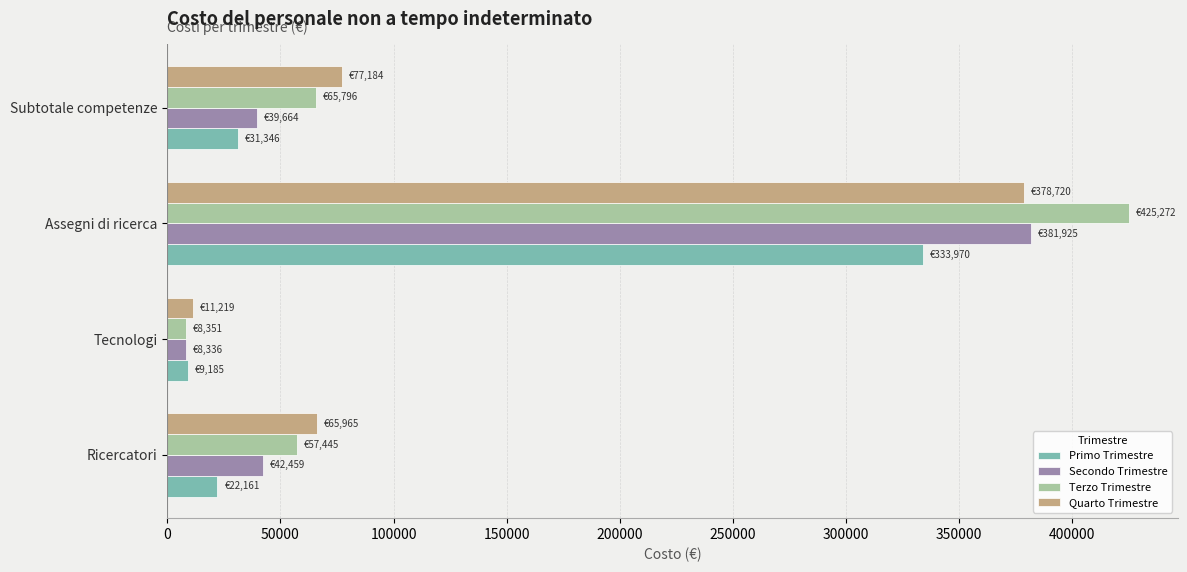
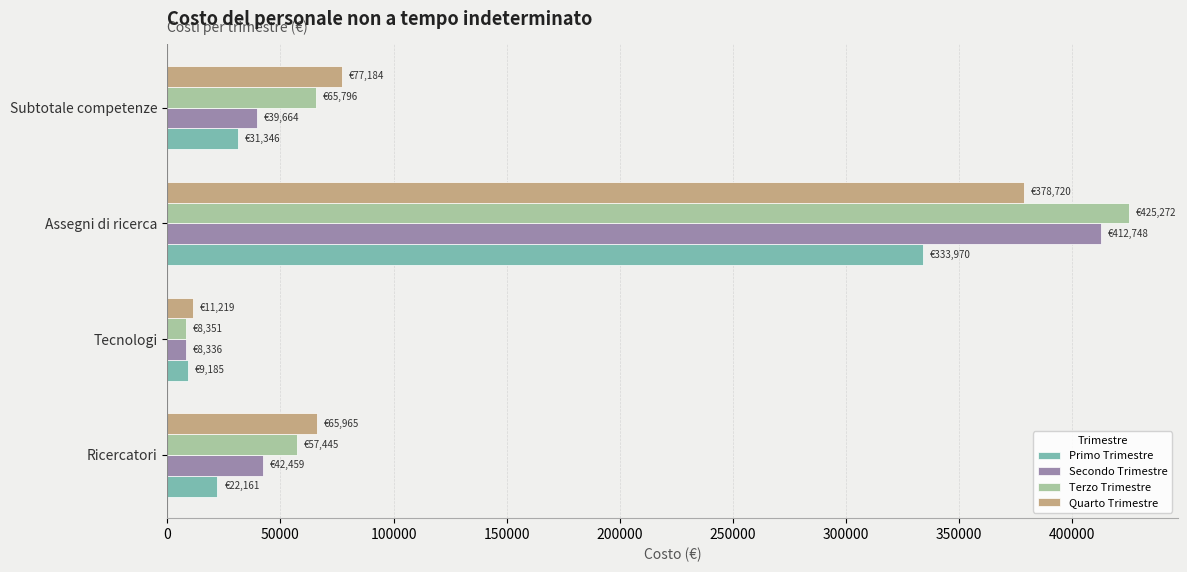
  {
    "Secondo Trimestre": {
      "Subtotale competenze": "€39,664",
-     "Assegni di ricerca": "€381,925",
+     "Assegni di ricerca": "€412,748",
      "Tecnologi": "€8,336",
      "Ricercatori": "€42,459"
    }
  }
